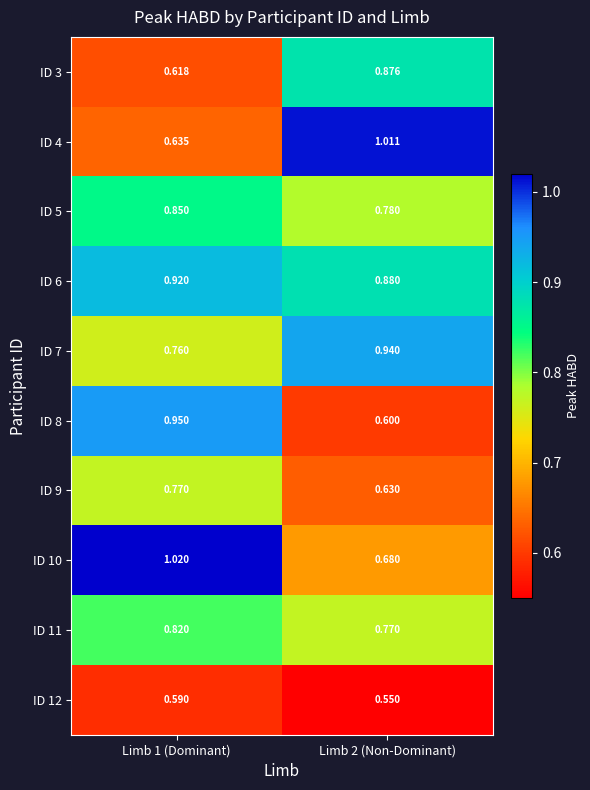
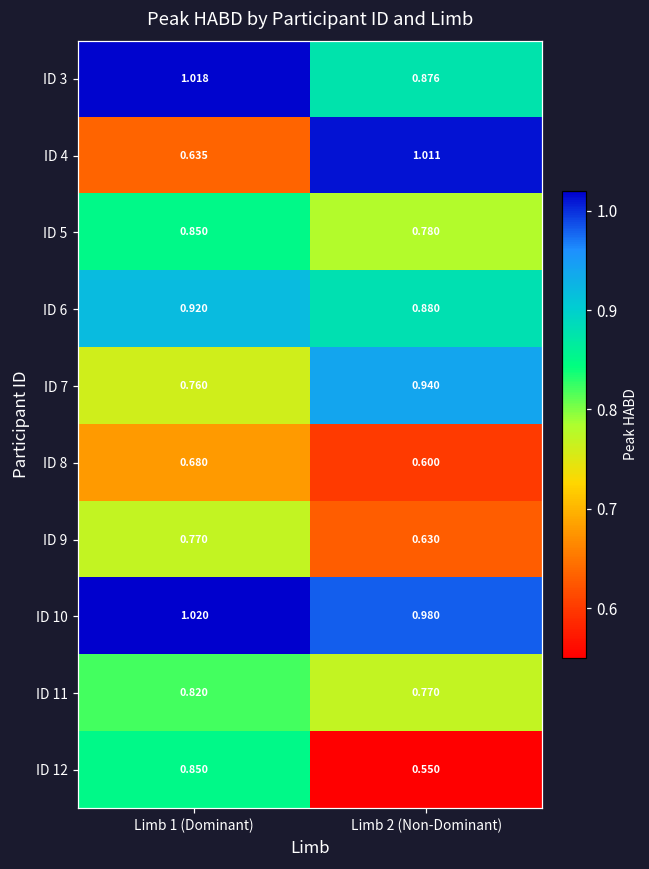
  {
    "ID 3": {
-     "Limb 1 (Dominant)": 0.618,
+     "Limb 1 (Dominant)": 1.018,
      "Limb 2 (Non-Dominant)": 0.876
    },
    "ID 4": {
      "Limb 1 (Dominant)": 0.635,
      "Limb 2 (Non-Dominant)": 1.011
    },
    "ID 5": {
      "Limb 1 (Dominant)": 0.850,
      "Limb 2 (Non-Dominant)": 0.780
    },
    "ID 6": {
      "Limb 1 (Dominant)": 0.920,
      "Limb 2 (Non-Dominant)": 0.880
    },
    "ID 7": {
      "Limb 1 (Dominant)": 0.760,
      "Limb 2 (Non-Dominant)": 0.940
    },
    "ID 8": {
-     "Limb 1 (Dominant)": 0.950,
+     "Limb 1 (Dominant)": 0.680,
      "Limb 2 (Non-Dominant)": 0.600
    },
    "ID 9": {
      "Limb 1 (Dominant)": 0.770,
      "Limb 2 (Non-Dominant)": 0.630
    },
    "ID 10": {
      "Limb 1 (Dominant)": 1.020,
-     "Limb 2 (Non-Dominant)": 0.680
+     "Limb 2 (Non-Dominant)": 0.980
    },
    "ID 11": {
      "Limb 1 (Dominant)": 0.820,
      "Limb 2 (Non-Dominant)": 0.770
    },
    "ID 12": {
-     "Limb 1 (Dominant)": 0.590,
+     "Limb 1 (Dominant)": 0.850,
      "Limb 2 (Non-Dominant)": 0.550
    }
  }
